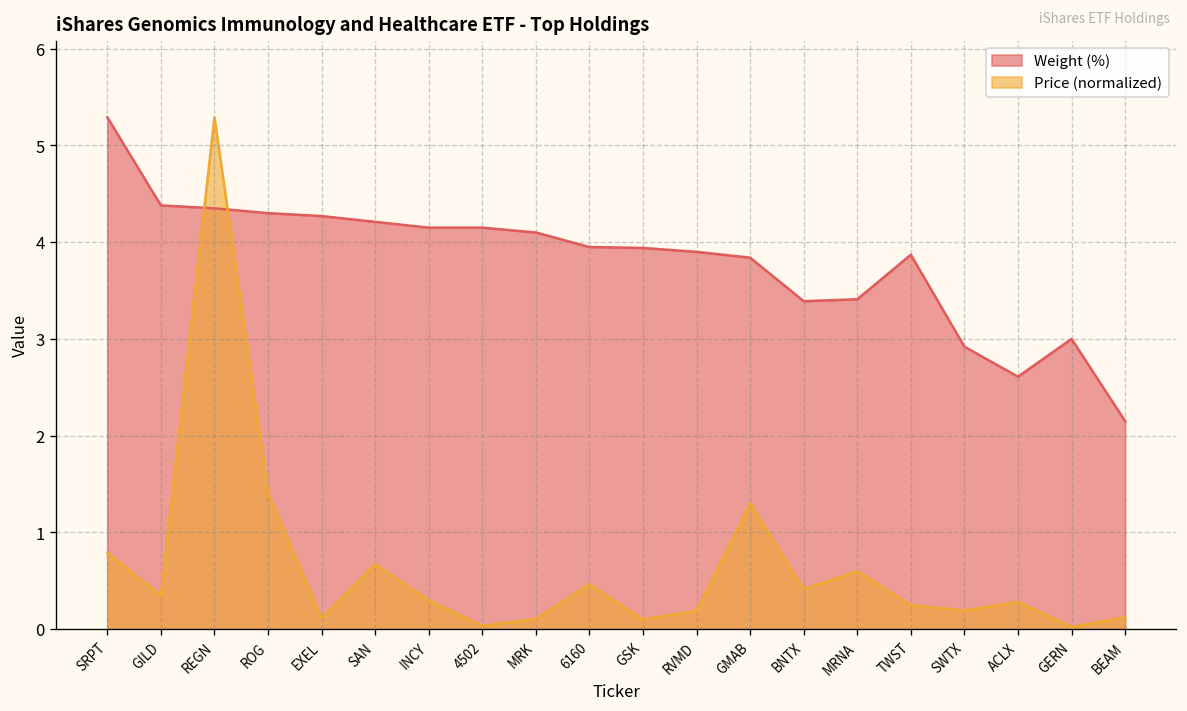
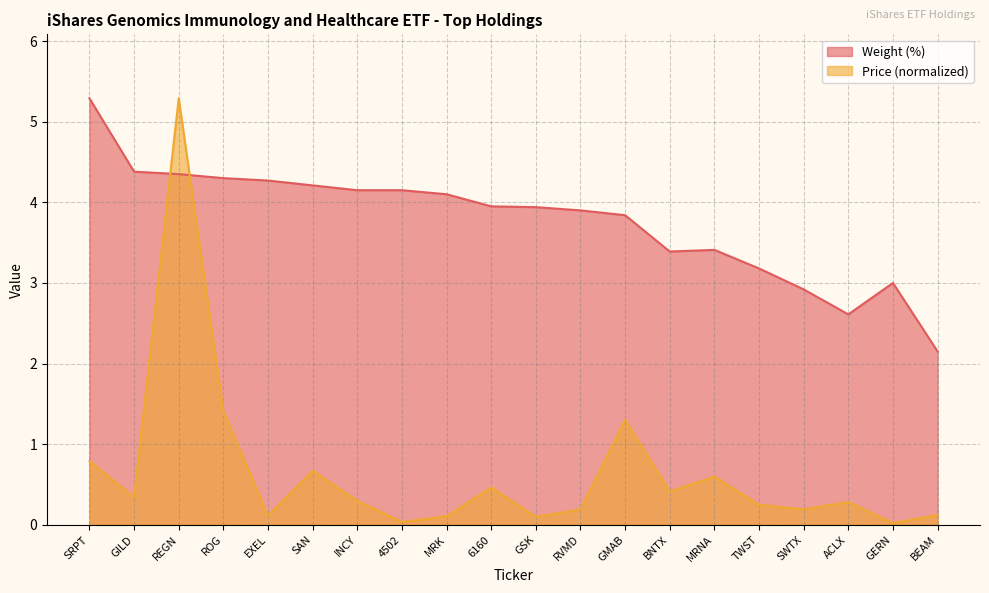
  {
    "Weight (%)": {
      "SRPT": 5.3,
      "GILD": 4.4,
      "REGN": 4.4,
      "ROG": 4.3,
      "EXEL": 4.3,
      "SAN": 4.2,
      "INCY": 4.2,
      "4502": 4.2,
      "MRK": 4.1,
      "6160": 4.0,
      "GSK": 3.9,
      "RVMD": 3.9,
      "GMAB": 3.8,
      "BNTX": 3.4,
      "MRNA": 3.4,
-     "TWST": 3.9,
+     "TWST": 3.2,
      "SWTX": 2.9,
      "ACLX": 2.6,
      "GERN": 3.0,
      "BEAM": 2.2
    },
    "Price (normalized)": {
      "SRPT": 0.8,
      "GILD": 0.3,
      "REGN": 5.3,
      "ROG": 1.4,
      "EXEL": 0.1,
      "SAN": 0.7,
      "INCY": 0.3,
      "4502": 0.0,
      "MRK": 0.1,
      "6160": 0.5,
      "GSK": 0.1,
      "RVMD": 0.2,
      "GMAB": 1.3,
      "BNTX": 0.4,
      "MRNA": 0.6,
      "TWST": 0.2,
      "SWTX": 0.2,
      "ACLX": 0.3,
      "GERN": 0.0,
      "BEAM": 0.1
    }
  }
